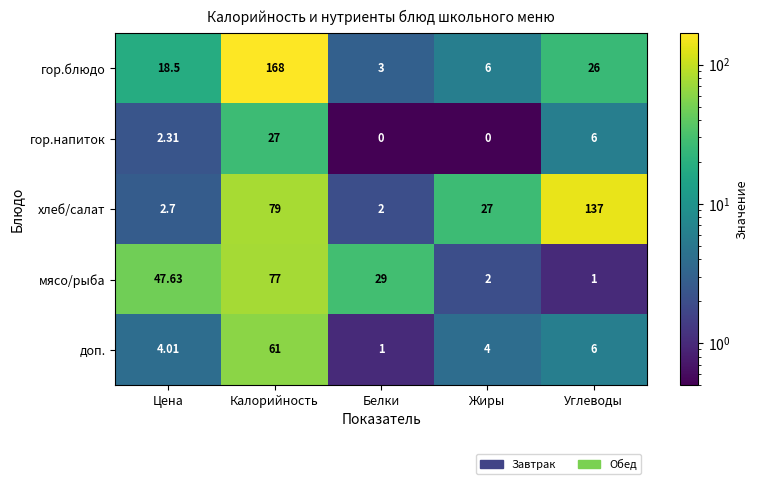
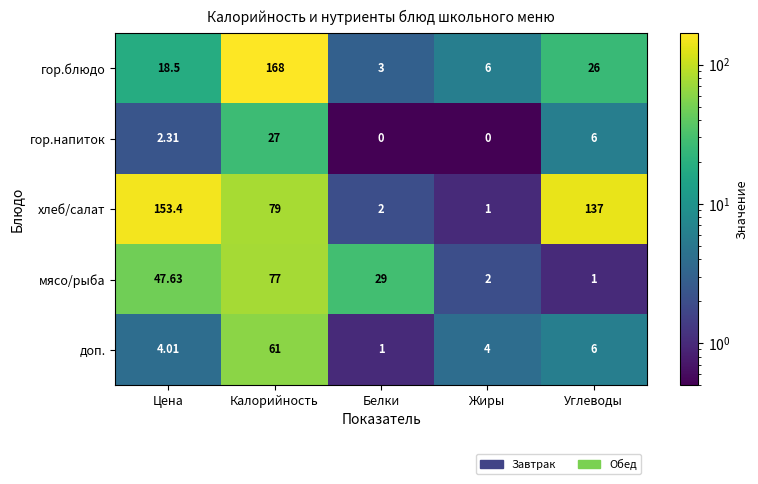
  {
    "гор.блюдо": {
      "Цена": 18.5,
      "Калорийность": 168,
      "Белки": 3,
      "Жиры": 6,
      "Углеводы": 26
    },
    "гор.напиток": {
      "Цена": 2.31,
      "Калорийность": 27,
      "Белки": 0,
      "Жиры": 0,
      "Углеводы": 6
    },
    "хлеб/салат": {
-     "Цена": 2.7,
+     "Цена": 153.4,
      "Калорийность": 79,
      "Белки": 2,
-     "Жиры": 27,
+     "Жиры": 1,
      "Углеводы": 137
    },
    "мясо/рыба": {
      "Цена": 47.63,
      "Калорийность": 77,
      "Белки": 29,
      "Жиры": 2,
      "Углеводы": 1
    },
    "доп.": {
      "Цена": 4.01,
      "Калорийность": 61,
      "Белки": 1,
      "Жиры": 4,
      "Углеводы": 6
    }
  }
